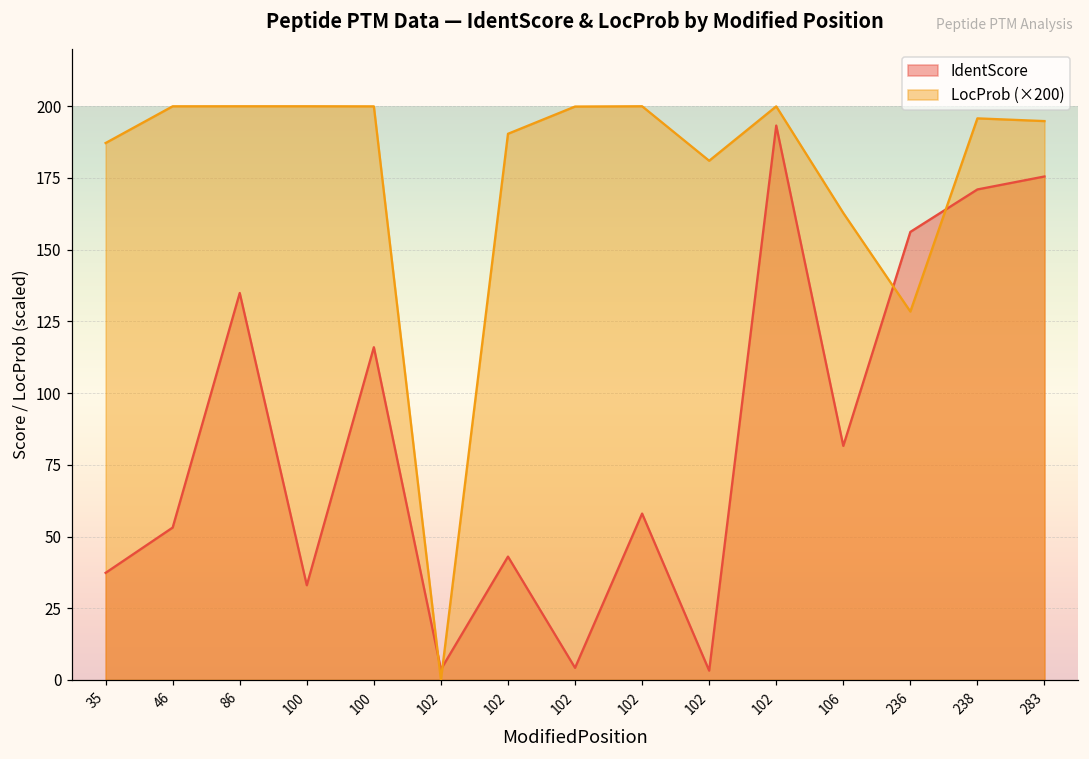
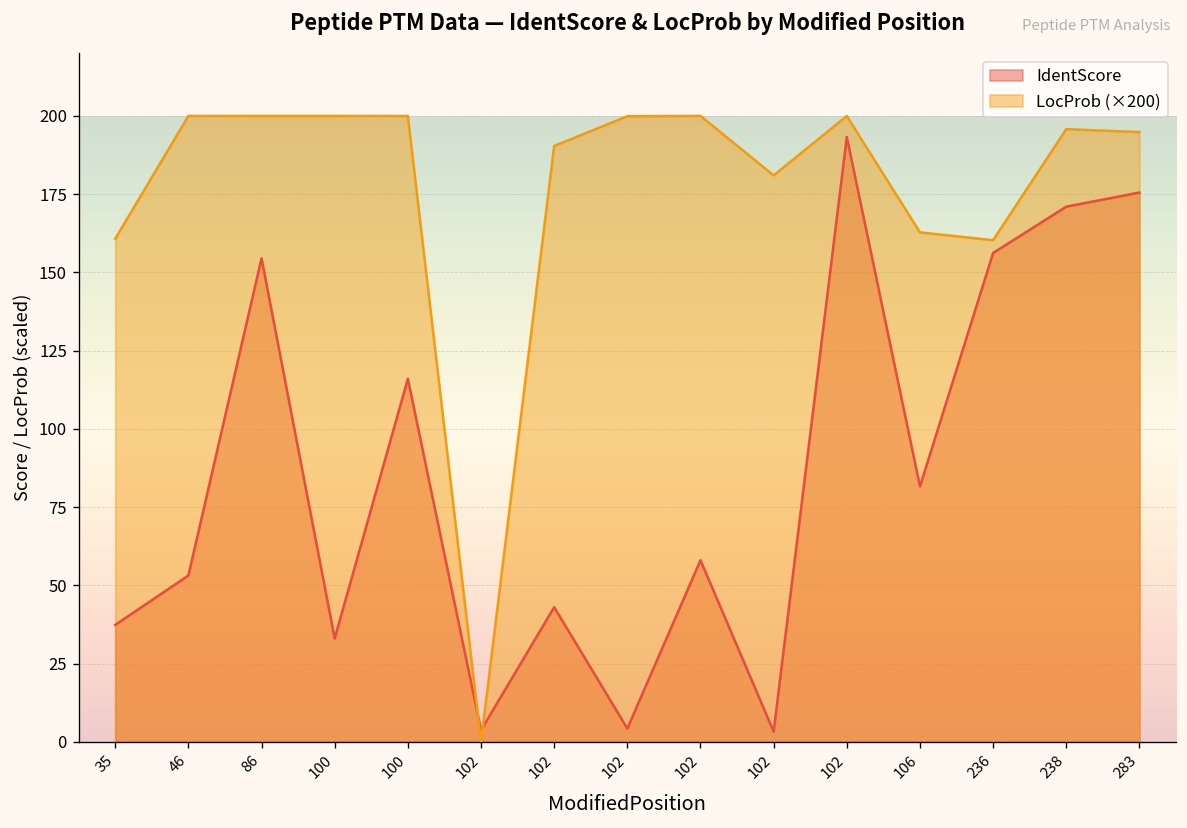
  {
    "IdentScore": {
      "35": 37,
      "46": 53,
-     "86": 135,
+     "86": 155,
      "106": 82,
      "236": 156,
      "238": 171,
      "283": 176
    },
    "LocProb (×200)": {
-     "35": 187,
+     "35": 161,
      "46": 200,
      "86": 200,
      "106": 163,
-     "236": 128,
+     "236": 160,
      "238": 196,
      "283": 195
    }
  }
